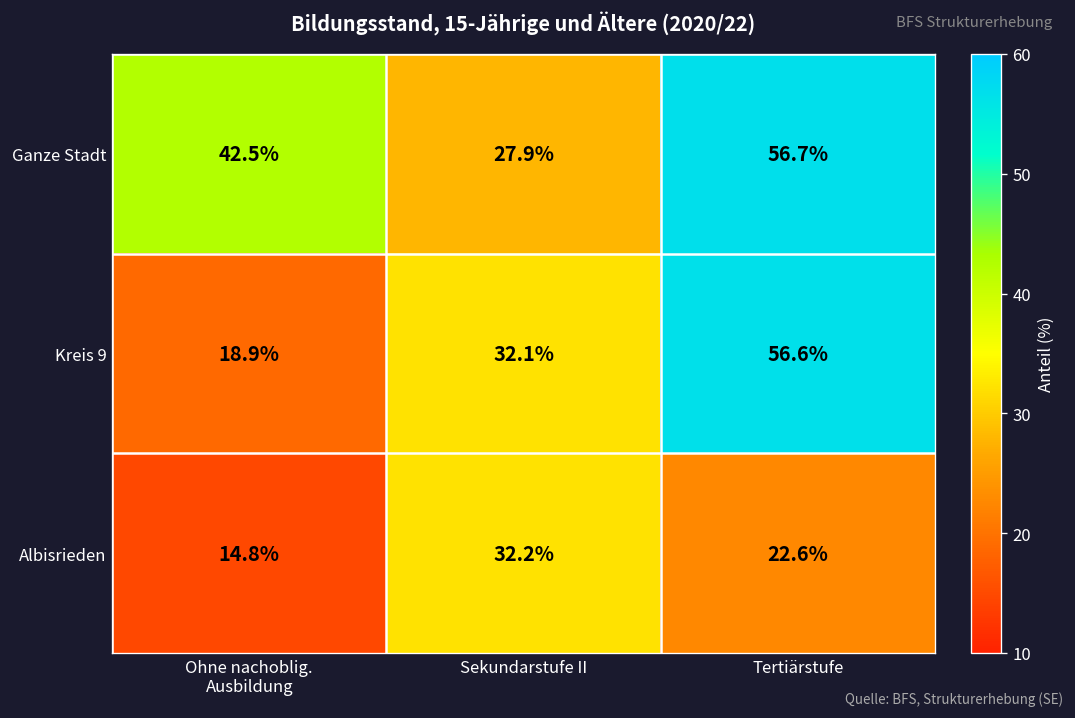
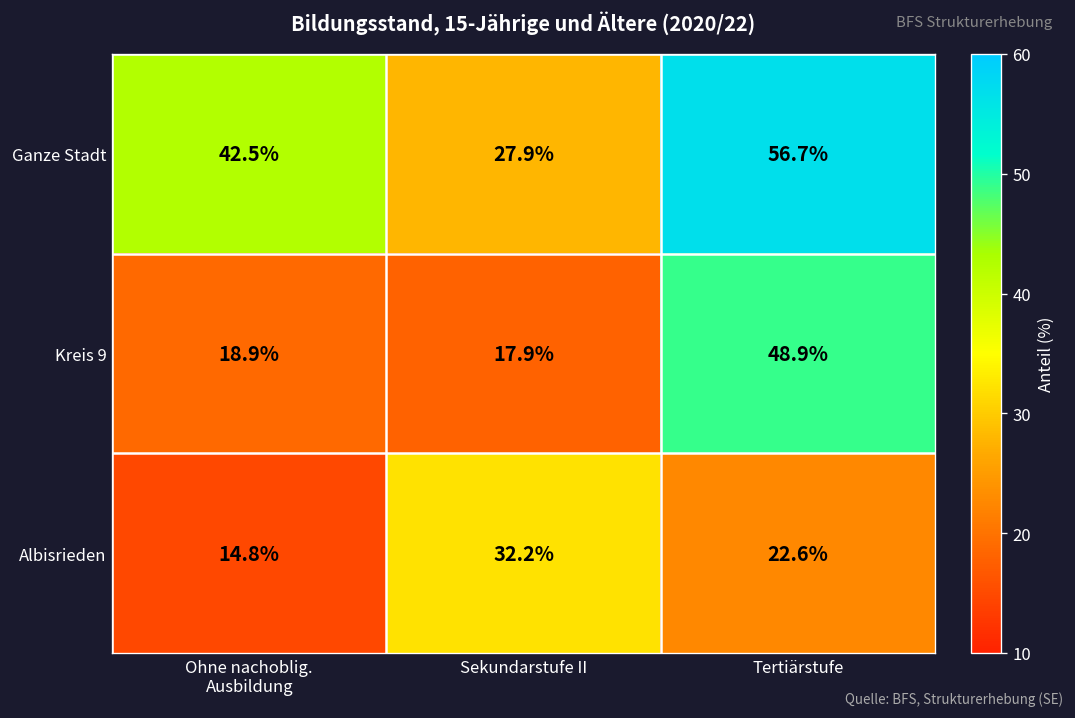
  {
    "Ganze Stadt": {
      "Ohne nachoblig. Ausbildung": "42.5%",
      "Sekundarstufe II": "27.9%",
      "Tertiärstufe": "56.7%"
    },
    "Kreis 9": {
      "Ohne nachoblig. Ausbildung": "18.9%",
-     "Sekundarstufe II": "32.1%",
-     "Tertiärstufe": "56.6%"
+     "Sekundarstufe II": "17.9%",
+     "Tertiärstufe": "48.9%"
    },
    "Albisrieden": {
      "Ohne nachoblig. Ausbildung": "14.8%",
      "Sekundarstufe II": "32.2%",
      "Tertiärstufe": "22.6%"
    }
  }
